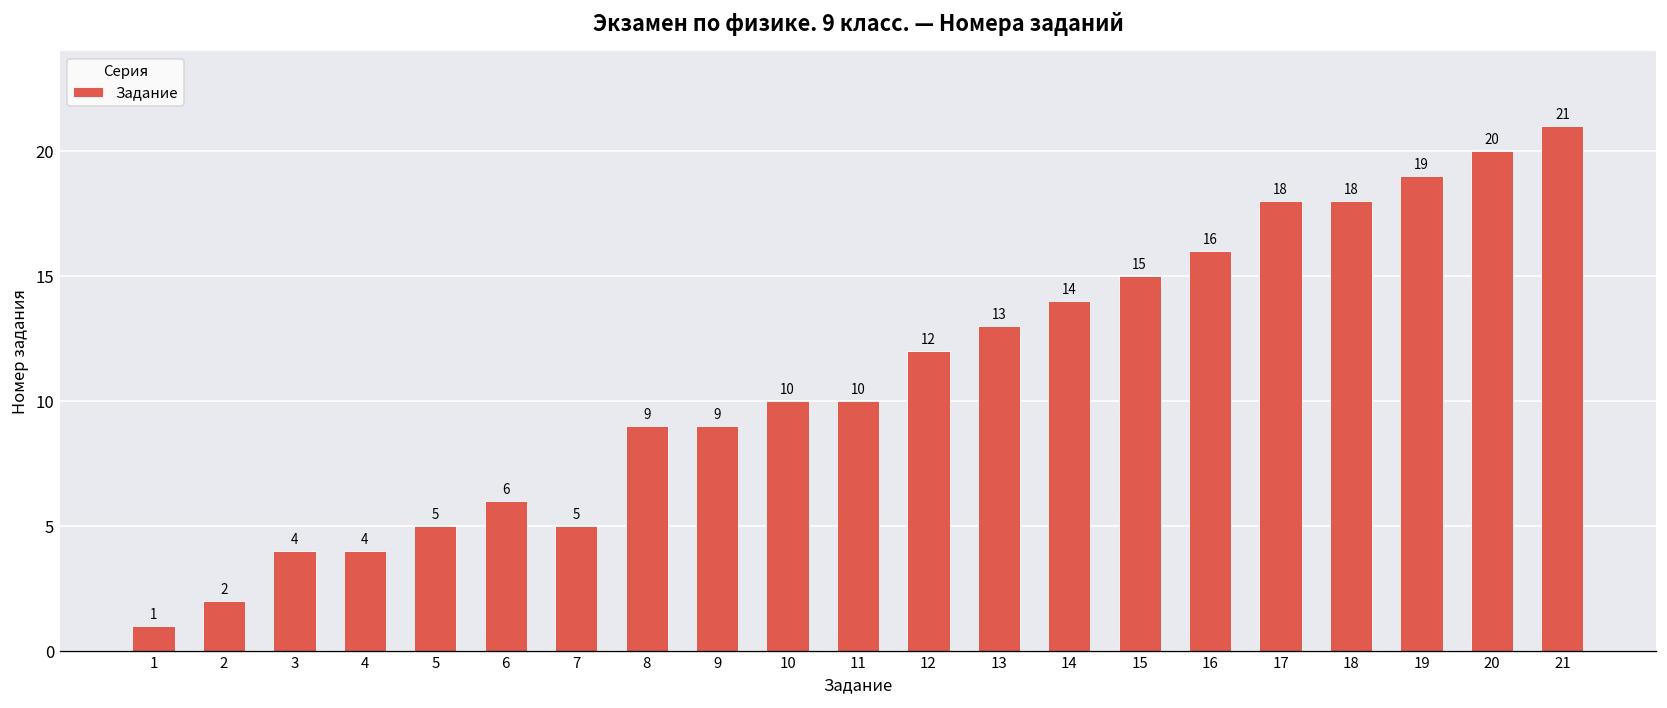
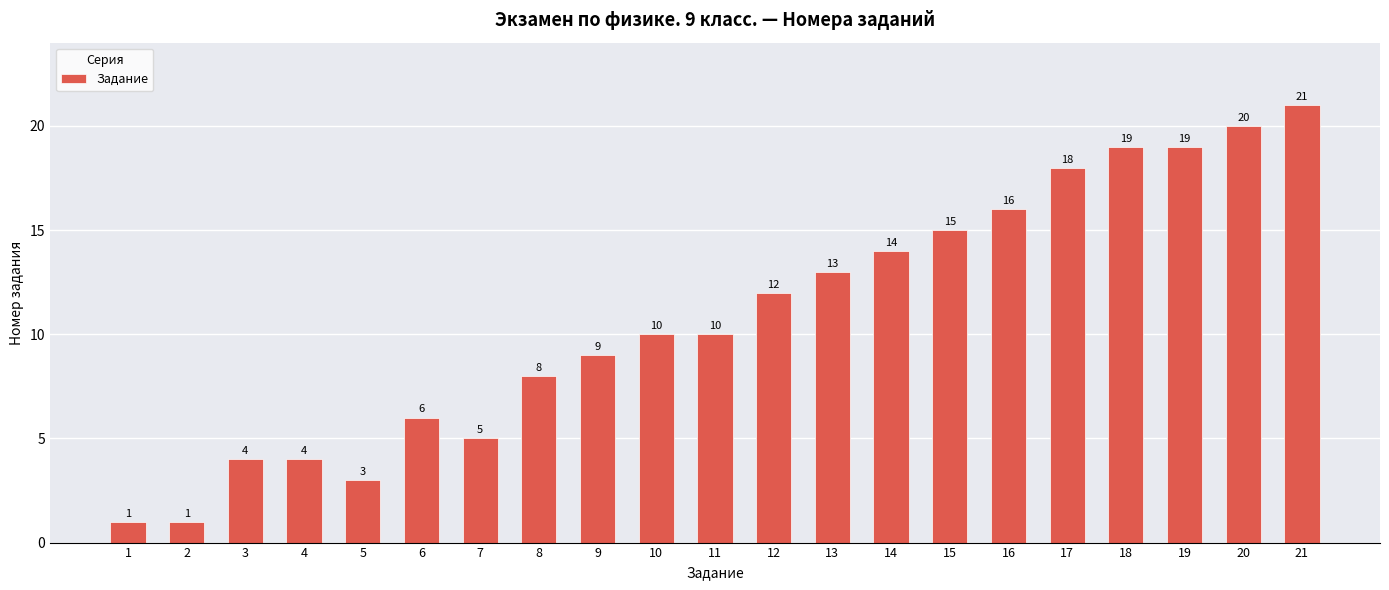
  {
    "1": 1,
-   "2": 2,
+   "2": 1,
    "3": 4,
    "4": 4,
-   "5": 5,
+   "5": 3,
    "6": 6,
    "7": 5,
-   "8": 9,
+   "8": 8,
    "9": 9,
    "10": 10,
    "11": 10,
    "12": 12,
    "13": 13,
    "14": 14,
    "15": 15,
    "16": 16,
    "17": 18,
-   "18": 18,
+   "18": 19,
    "19": 19,
    "20": 20,
    "21": 21
  }
